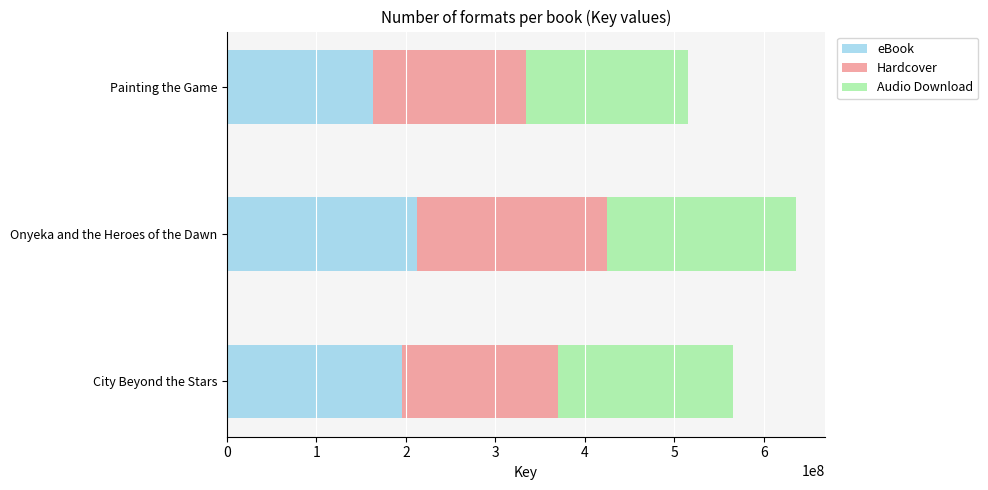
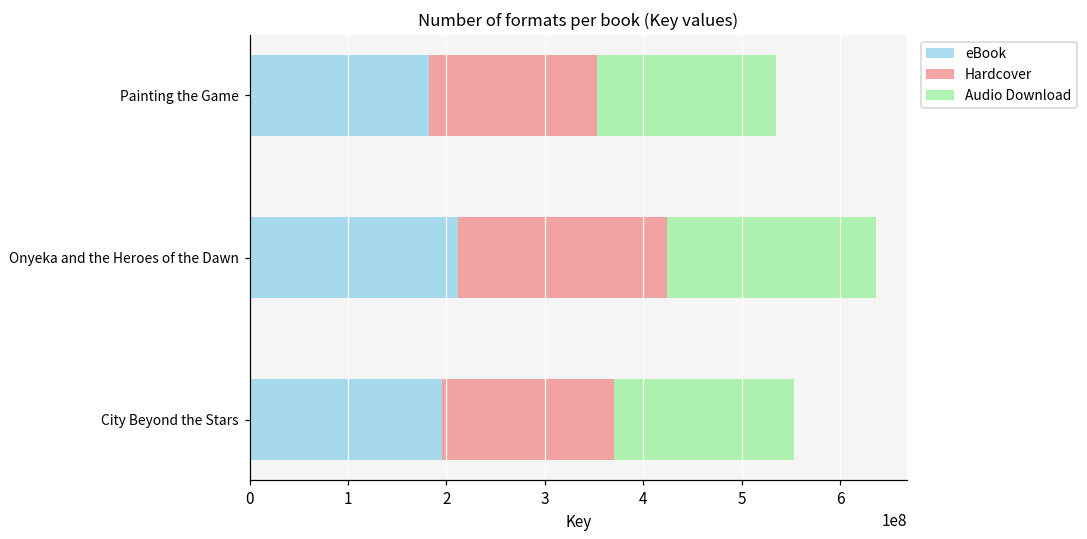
  {
    "eBook": {
-     "Painting the Game": 160000000,
+     "Painting the Game": 180000000,
      "Onyeka and the Heroes of the Dawn": 210000000,
      "City Beyond the Stars": 200000000
    },
    "Hardcover": {
      "Painting the Game": 170000000,
      "Onyeka and the Heroes of the Dawn": 210000000,
      "City Beyond the Stars": 170000000
    },
    "Audio Download": {
      "Painting the Game": 180000000,
      "Onyeka and the Heroes of the Dawn": 210000000,
-     "City Beyond the Stars": 200000000
+     "City Beyond the Stars": 180000000
    }
  }
